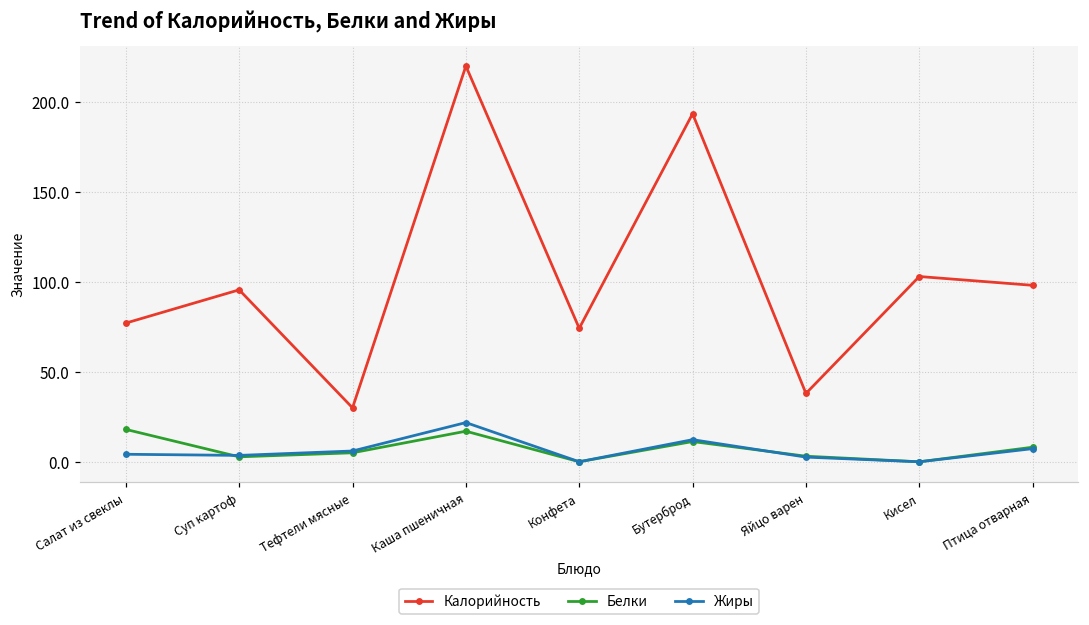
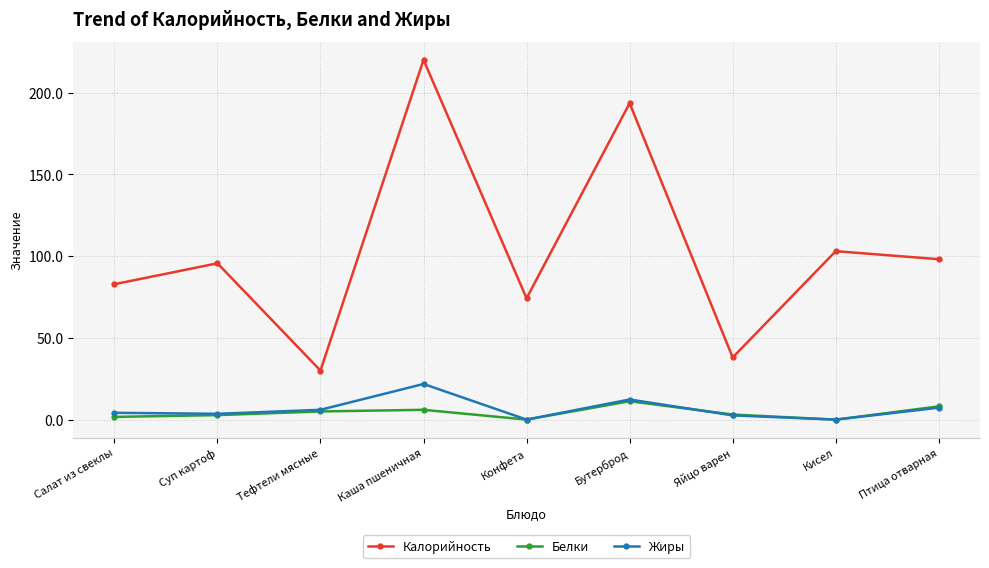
  {
    "Калорийность": {
-     "Салат из свеклы": 77,
+     "Салат из свеклы": 83,
      "Суп картоф": 96,
      "Тефтели мясные": 30,
      "Каша пшеничная": 220,
      "Конфета": 74,
      "Бутерброд": 194,
      "Яйцо варен": 38,
      "Кисел": 103,
      "Птица отварная": 98
    },
    "Белки": {
-     "Салат из свеклы": 18,
-     "Каша пшеничная": 17
+     "Салат из свеклы": 2,
+     "Каша пшеничная": 6
    },
    "Жиры": {
      "Салат из свеклы": 4,
      "Каша пшеничная": 22
    }
  }
